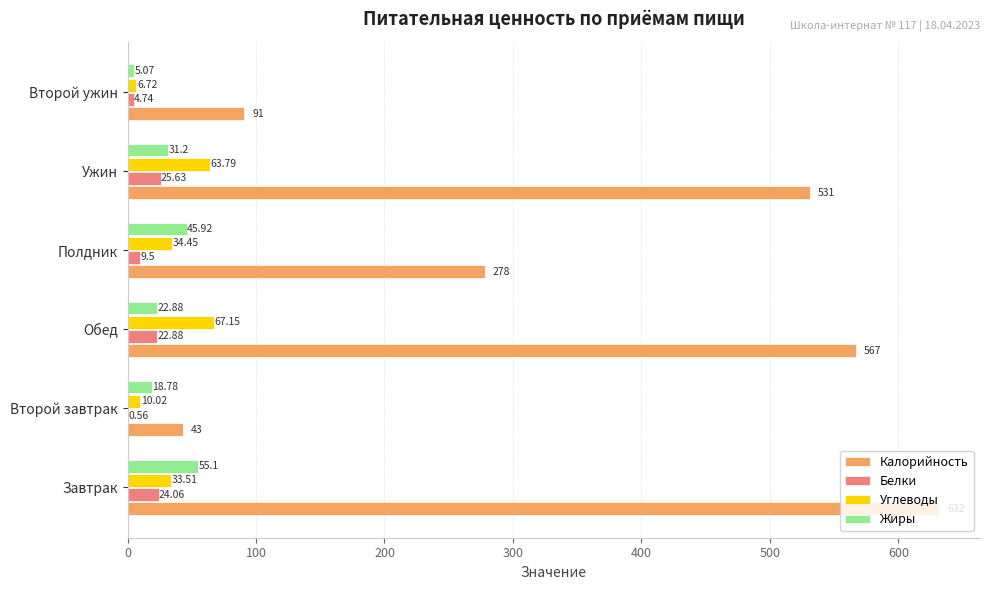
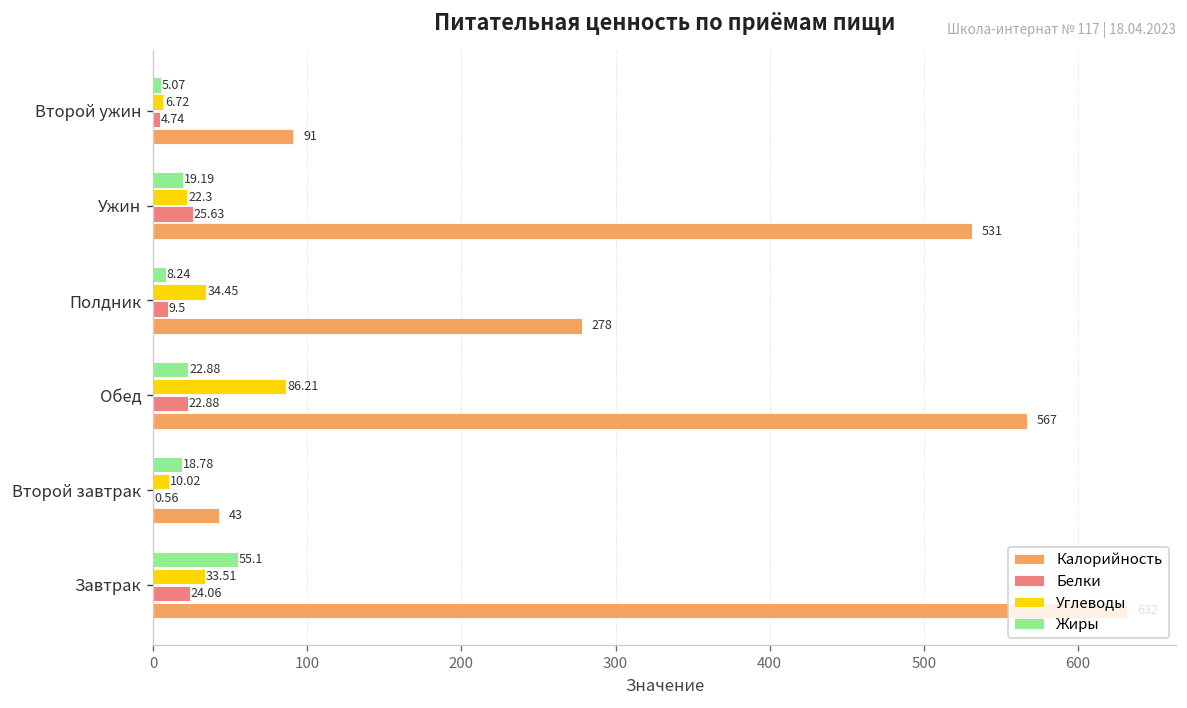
  {
    "Углеводы": {
      "Второй ужин": 6.72,
-     "Ужин": 63.79,
+     "Ужин": 22.3,
      "Полдник": 34.45,
-     "Обед": 67.15,
+     "Обед": 86.21,
      "Второй завтрак": 10.02,
      "Завтрак": 33.51
    },
    "Жиры": {
      "Второй ужин": 5.07,
-     "Ужин": 31.2,
-     "Полдник": 45.92,
+     "Ужин": 19.19,
+     "Полдник": 8.24,
      "Обед": 22.88,
      "Второй завтрак": 18.78,
      "Завтрак": 55.1
    }
  }
